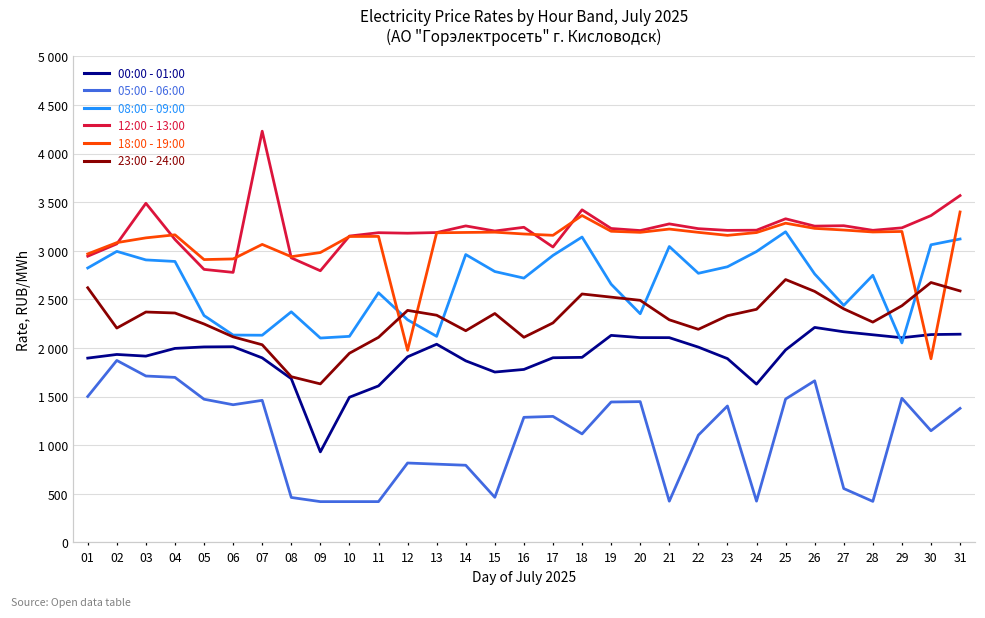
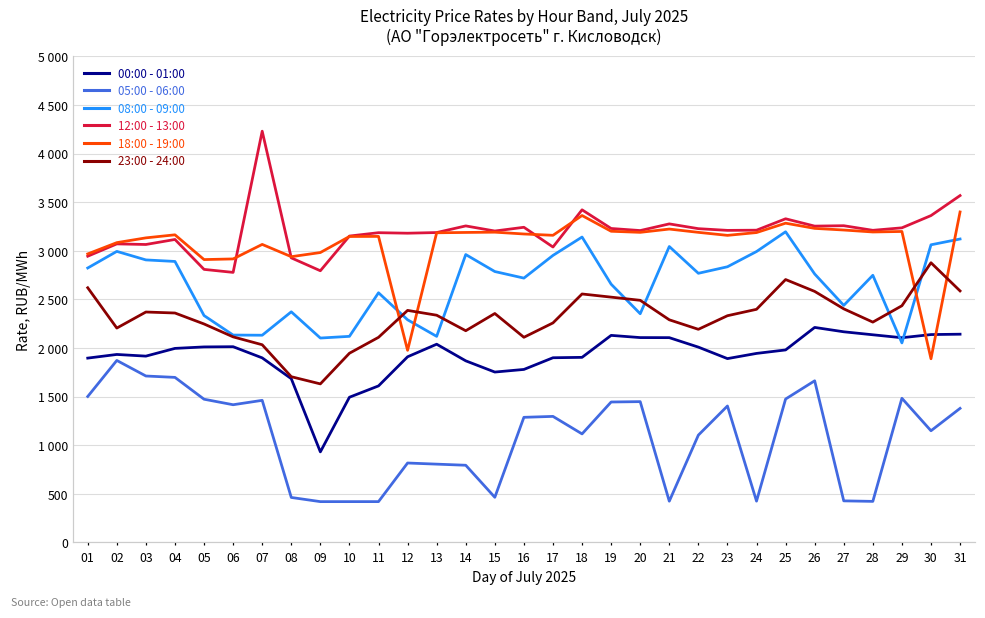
  {
    "00:00 - 01:00": {
      "01": 1900,
      "02": 1900,
      "03": 1900,
      "04": 2000,
      "05": 2000,
      "06": 2000,
      "07": 1900,
      "09": 900,
      "10": 1500,
      "11": 1600,
      "12": 1900,
      "13": 2000,
      "14": 1900,
      "15": 1800,
      "16": 1800,
      "17": 1900,
      "18": 1900,
      "19": 2100,
      "20": 2100,
      "21": 2100,
      "22": 2000,
      "23": 1900,
-     "24": 1600,
+     "24": 1900,
      "25": 2000,
      "26": 2200,
      "27": 2200,
      "28": 2100,
      "29": 2100,
      "30": 2100,
      "31": 2100
    },
    "05:00 - 06:00": {
      "01": 1500,
      "02": 1900,
      "03": 1700,
      "04": 1700,
      "05": 1500,
      "06": 1400,
      "07": 1500,
      "08": 500,
      "09": 400,
      "10": 400,
      "11": 400,
      "12": 800,
      "13": 800,
      "14": 800,
      "15": 500,
      "16": 1300,
      "17": 1300,
      "18": 1100,
      "19": 1400,
      "20": 1400,
      "21": 400,
      "22": 1100,
      "23": 1400,
      "24": 400,
      "25": 1500,
      "26": 1700,
-     "27": 600,
+     "27": 400,
      "28": 400,
      "29": 1500,
      "30": 1100,
      "31": 1400
    },
    "08:00 - 09:00": {
      "01": 2800,
      "02": 3000,
      "03": 2900,
      "04": 2900,
      "05": 2300,
      "07": 2100,
      "08": 2400,
      "09": 2100,
      "10": 2100,
      "11": 2600,
      "12": 2300,
      "13": 2100,
      "14": 3000,
      "15": 2800,
      "16": 2700,
      "17": 3000,
      "18": 3100,
      "19": 2700,
      "20": 2400,
      "21": 3000,
      "22": 2800,
      "23": 2800,
      "24": 3000,
      "25": 3200,
      "26": 2800,
      "27": 2400,
      "28": 2700,
      "29": 2100,
      "30": 3100,
      "31": 3100
    },
    "12:00 - 13:00": {
-     "03": 3500,
+     "03": 3100,
      "04": 3100,
      "05": 2800,
      "06": 2800,
      "07": 4200,
      "09": 2800,
      "11": 3200,
      "12": 3200,
      "14": 3300,
      "16": 3200,
      "17": 3000,
      "18": 3400,
      "21": 3300,
      "22": 3200,
      "23": 3200,
      "25": 3300,
      "27": 3300,
      "29": 3200,
      "30": 3400,
      "31": 3600
    },
    "18:00 - 19:00": {
      "03": 3100,
      "04": 3200,
      "05": 2900,
      "06": 2900,
      "07": 3100,
      "09": 3000,
      "11": 3100,
      "12": 2000,
      "14": 3200,
      "16": 3200,
      "17": 3200,
      "18": 3400,
      "21": 3200,
      "22": 3200,
      "23": 3200,
      "25": 3300,
      "27": 3200,
      "29": 3200,
      "30": 1900,
      "31": 3400
    },
    "23:00 - 24:00": {
      "01": 2600,
      "02": 2200,
      "03": 2400,
      "04": 2400,
      "05": 2200,
      "07": 2000,
      "09": 1600,
      "10": 1900,
      "11": 2100,
      "12": 2400,
      "13": 2300,
      "14": 2200,
      "15": 2400,
      "16": 2100,
      "17": 2300,
      "18": 2600,
      "19": 2500,
      "20": 2500,
      "21": 2300,
      "22": 2200,
      "23": 2300,
      "24": 2400,
      "25": 2700,
      "26": 2600,
      "27": 2400,
      "28": 2300,
      "29": 2400,
-     "30": 2700,
+     "30": 2900,
      "31": 2600
    }
  }
